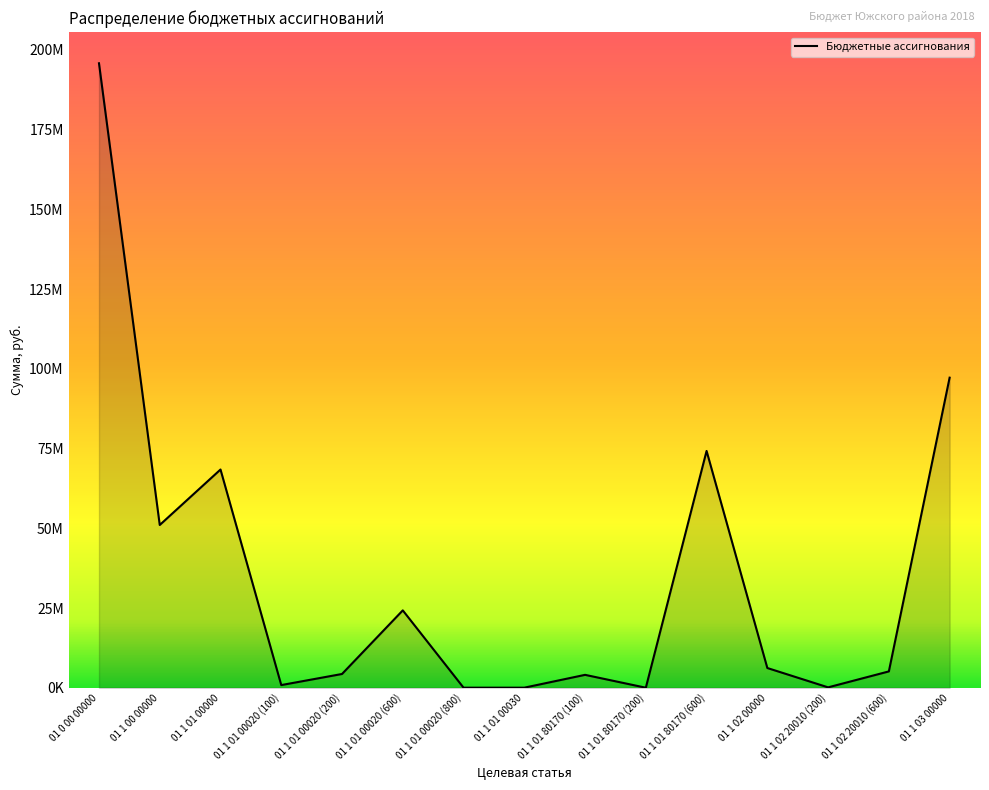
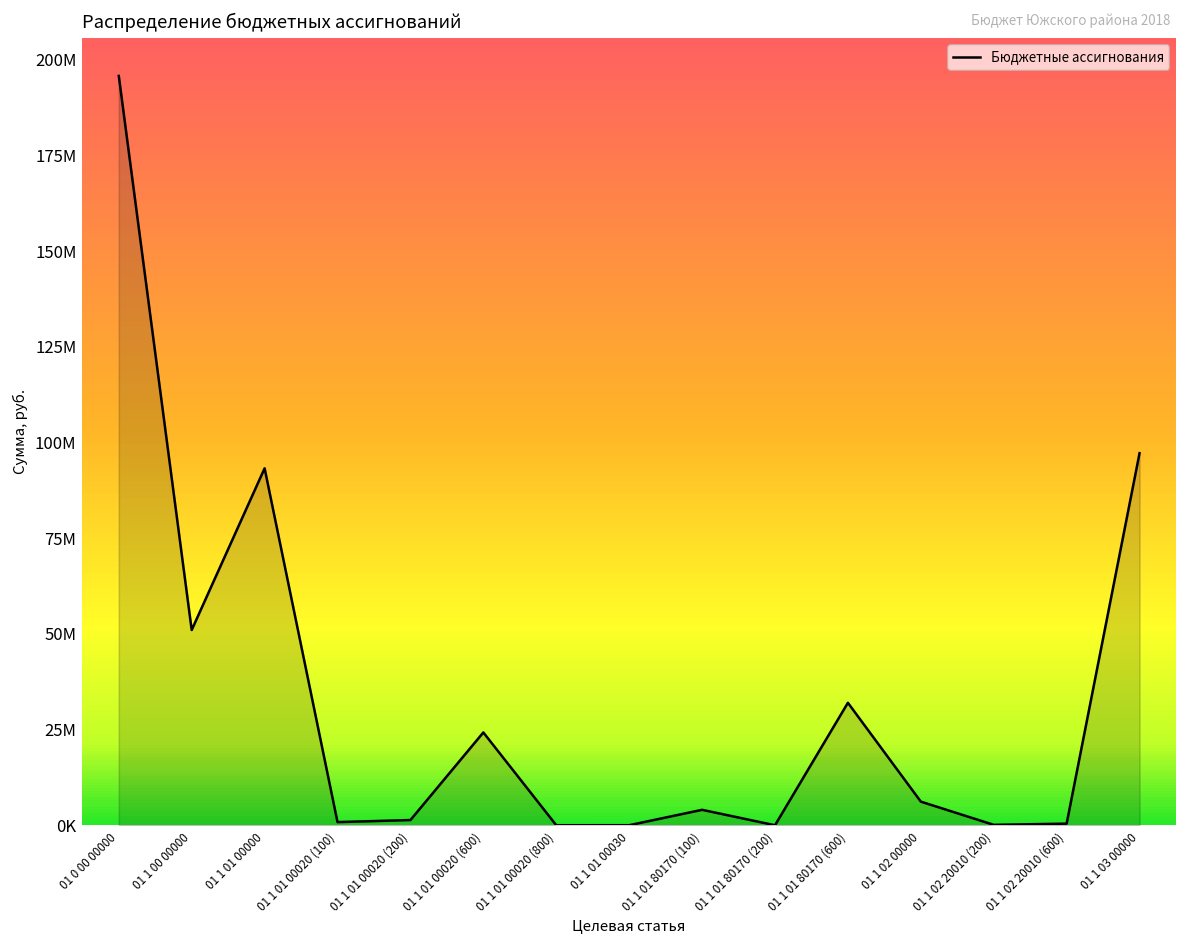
  {
    "01 0 00 00000": 196000000,
    "01 1 00 00000": 51000000,
-   "01 1 01 00000": 68000000,
+   "01 1 01 00000": 93000000,
    "01 1 01 00020 (100)": 1000000,
-   "01 1 01 00020 (200)": 4000000,
+   "01 1 01 00020 (200)": 1000000,
    "01 1 01 00020 (600)": 24000000,
    "01 1 01 00020 (800)": 0,
    "01 1 01 00030": 0,
    "01 1 01 80170 (100)": 4000000,
    "01 1 01 80170 (200)": 0,
-   "01 1 01 80170 (600)": 74000000,
+   "01 1 01 80170 (600)": 32000000,
    "01 1 02 00000": 6000000,
    "01 1 02 20010 (200)": 0,
-   "01 1 02 20010 (600)": 5000000,
+   "01 1 02 20010 (600)": 0,
    "01 1 03 00000": 97000000
  }
